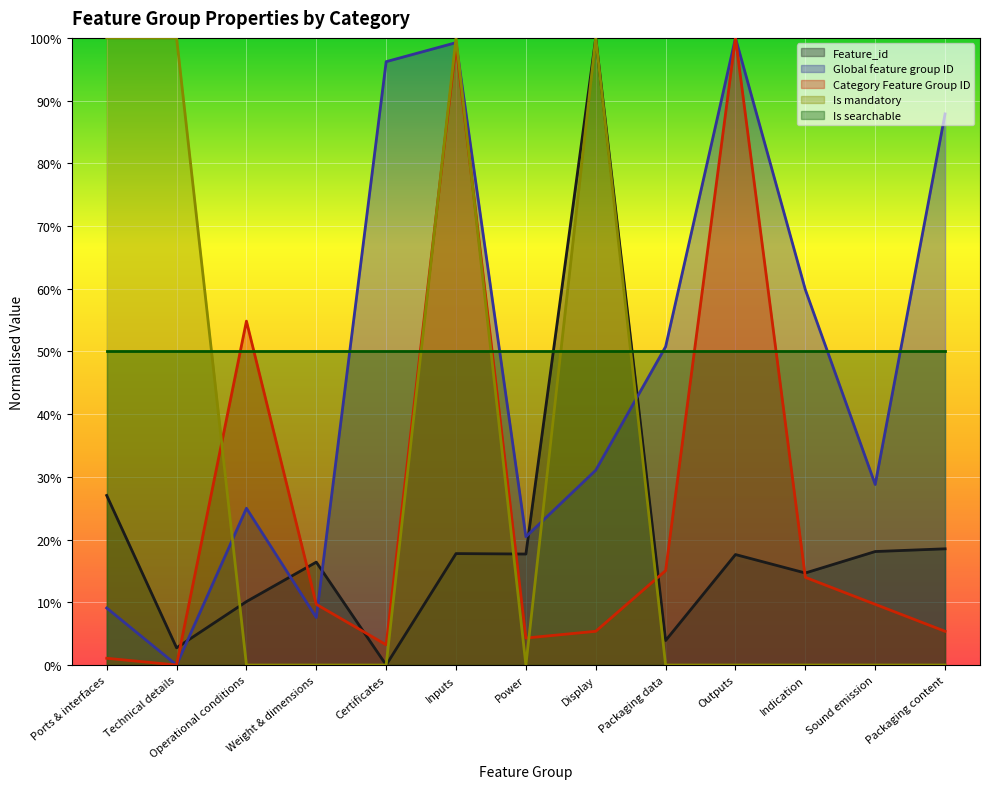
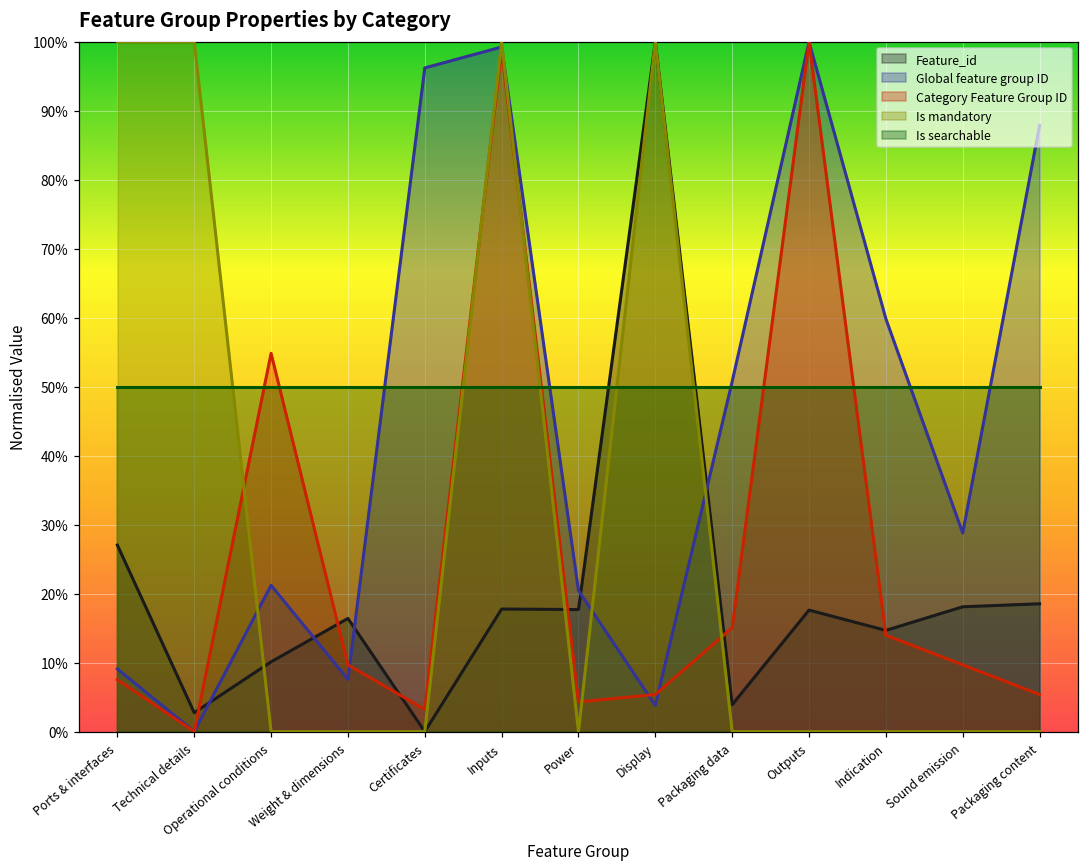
  {
    "Global feature group ID": {
      "Ports & interfaces": "9%",
-     "Operational conditions": "25%",
+     "Operational conditions": "21%",
      "Weight & dimensions": "8%",
      "Certificates": "96%",
      "Power": "20%",
-     "Display": "31%",
+     "Display": "4%",
      "Packaging data": "51%",
      "Indication": "60%",
      "Sound emission": "29%"
    },
    "Category Feature Group ID": {
-     "Ports & interfaces": "1%",
+     "Ports & interfaces": "8%",
      "Operational conditions": "55%",
      "Weight & dimensions": "10%",
      "Certificates": "3%",
      "Power": "4%",
      "Display": "5%",
      "Packaging data": "15%",
      "Indication": "14%",
      "Sound emission": "10%",
      "Packaging content": "5%"
    },
    "Is mandatory": {
      "Ports & interfaces": "100%",
      "Technical details": "100%",
      "Operational conditions": "0%",
      "Weight & dimensions": "0%",
      "Inputs": "100%",
      "Power": "0%",
      "Packaging data": "0%",
      "Outputs": "0%",
      "Indication": "0%",
      "Sound emission": "0%",
      "Packaging content": "0%"
    }
  }
